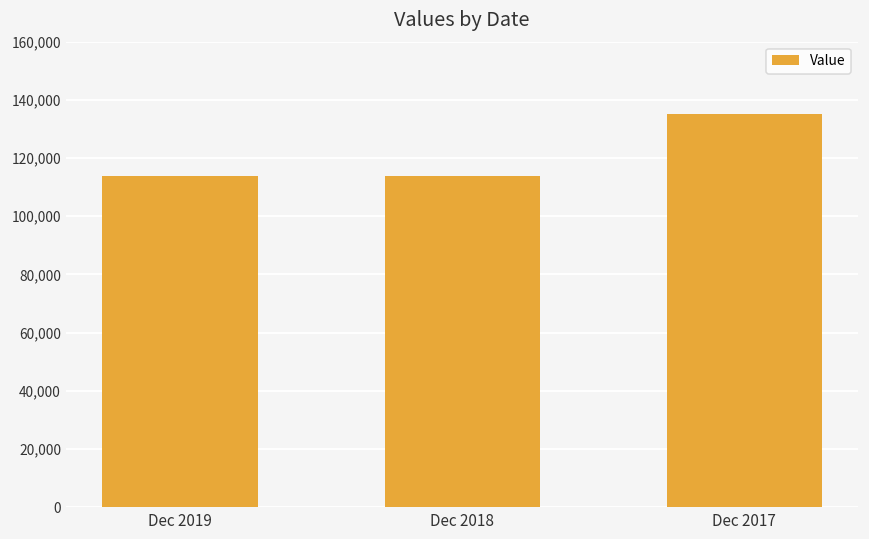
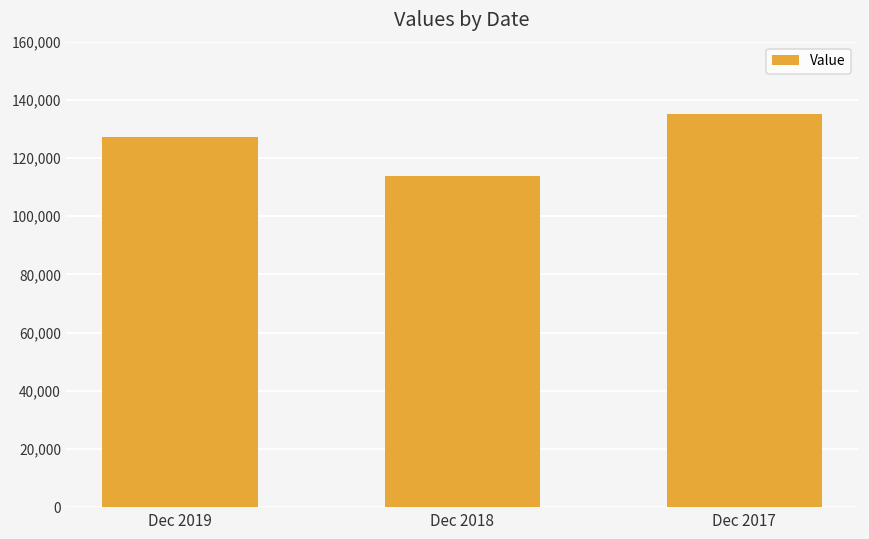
  {
-   "Dec 2019": "114,000",
+   "Dec 2019": "127,000",
    "Dec 2018": "114,000",
    "Dec 2017": "135,000"
  }
